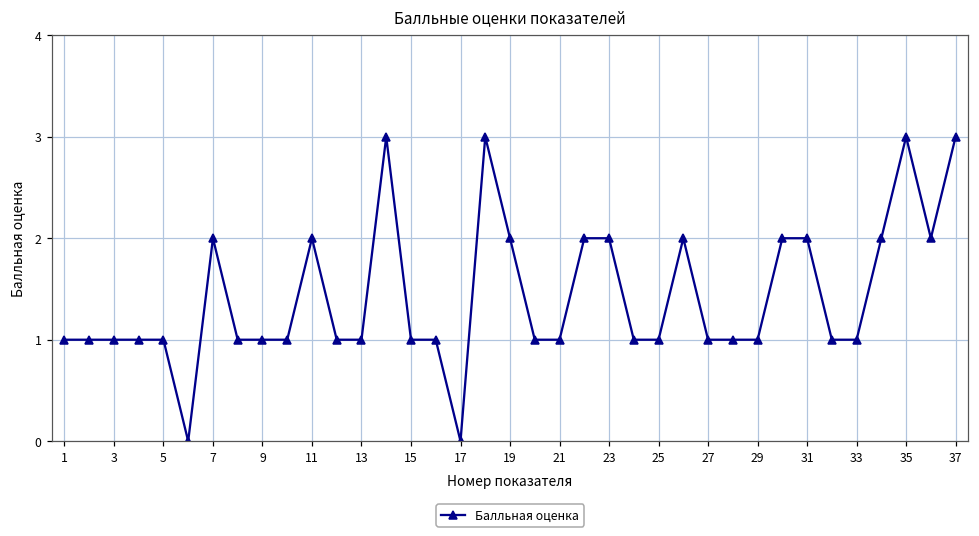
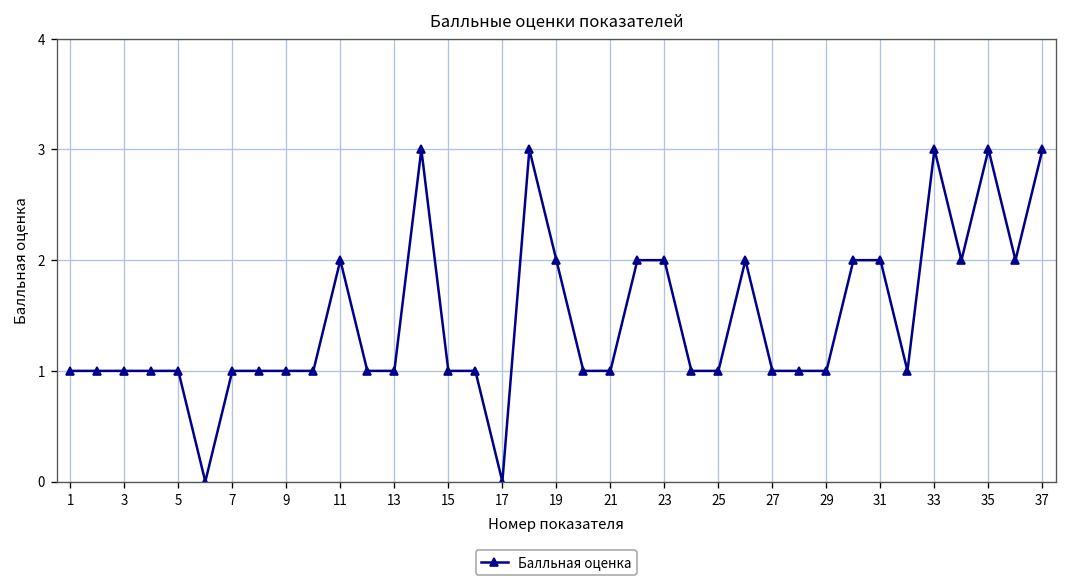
  {
    "1": 1,
    "3": 1,
    "5": 1,
-   "7": 2,
+   "7": 1,
    "9": 1,
    "11": 2,
    "13": 1,
    "15": 1,
    "17": 0,
    "19": 2,
    "21": 1,
    "23": 2,
    "25": 1,
    "27": 1,
    "29": 1,
    "31": 2,
-   "33": 1,
+   "33": 3,
    "35": 3,
    "37": 3
  }
